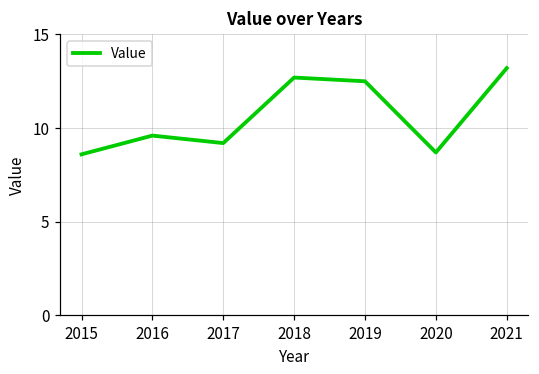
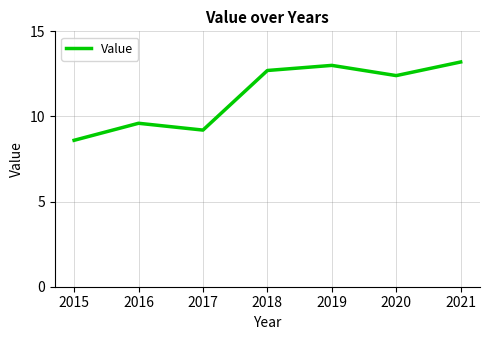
  {
    "2015": 8.6,
    "2016": 9.6,
    "2017": 9.2,
    "2018": 12.7,
-   "2019": 12.5,
-   "2020": 8.7,
+   "2019": 13.0,
+   "2020": 12.4,
    "2021": 13.2
  }
